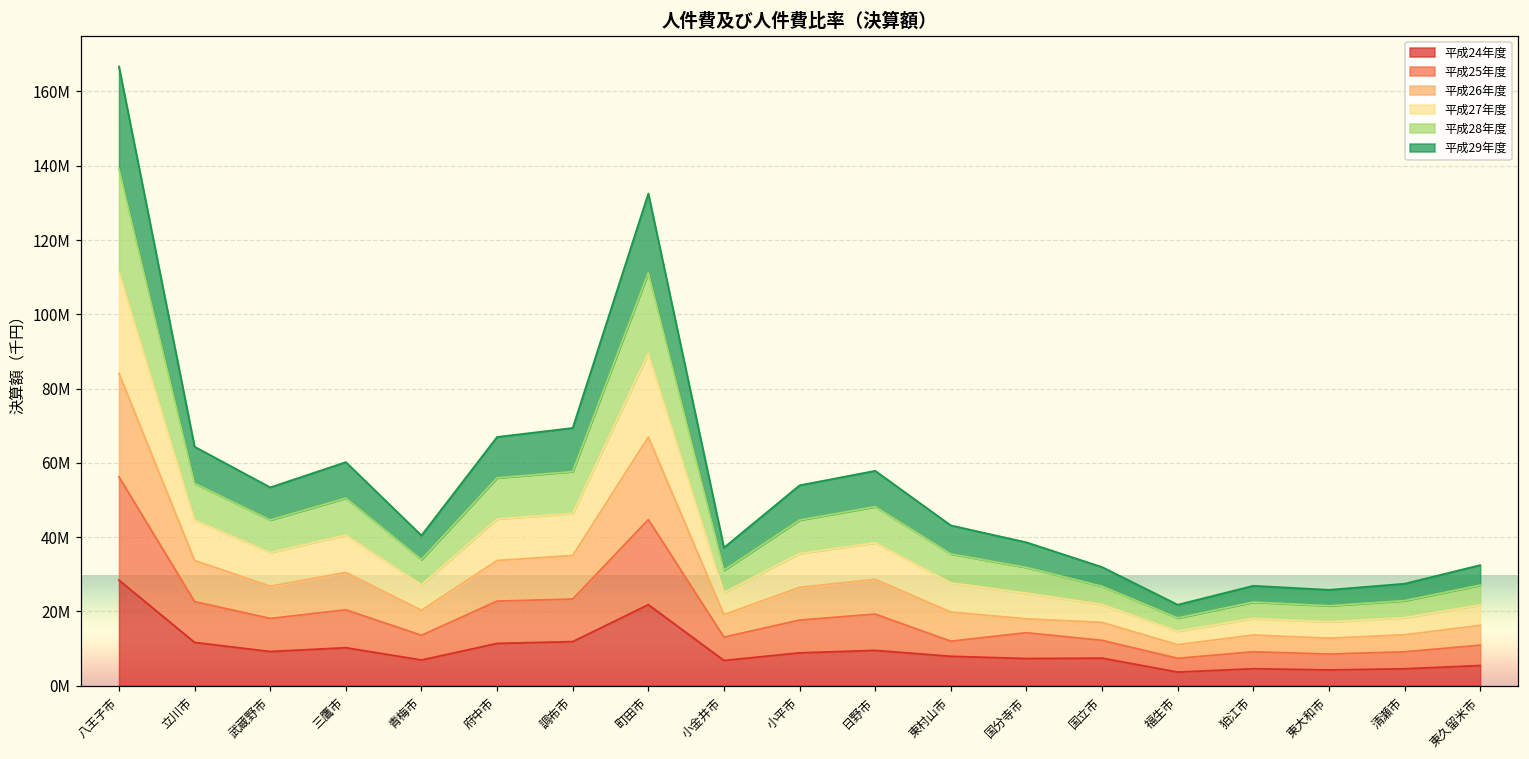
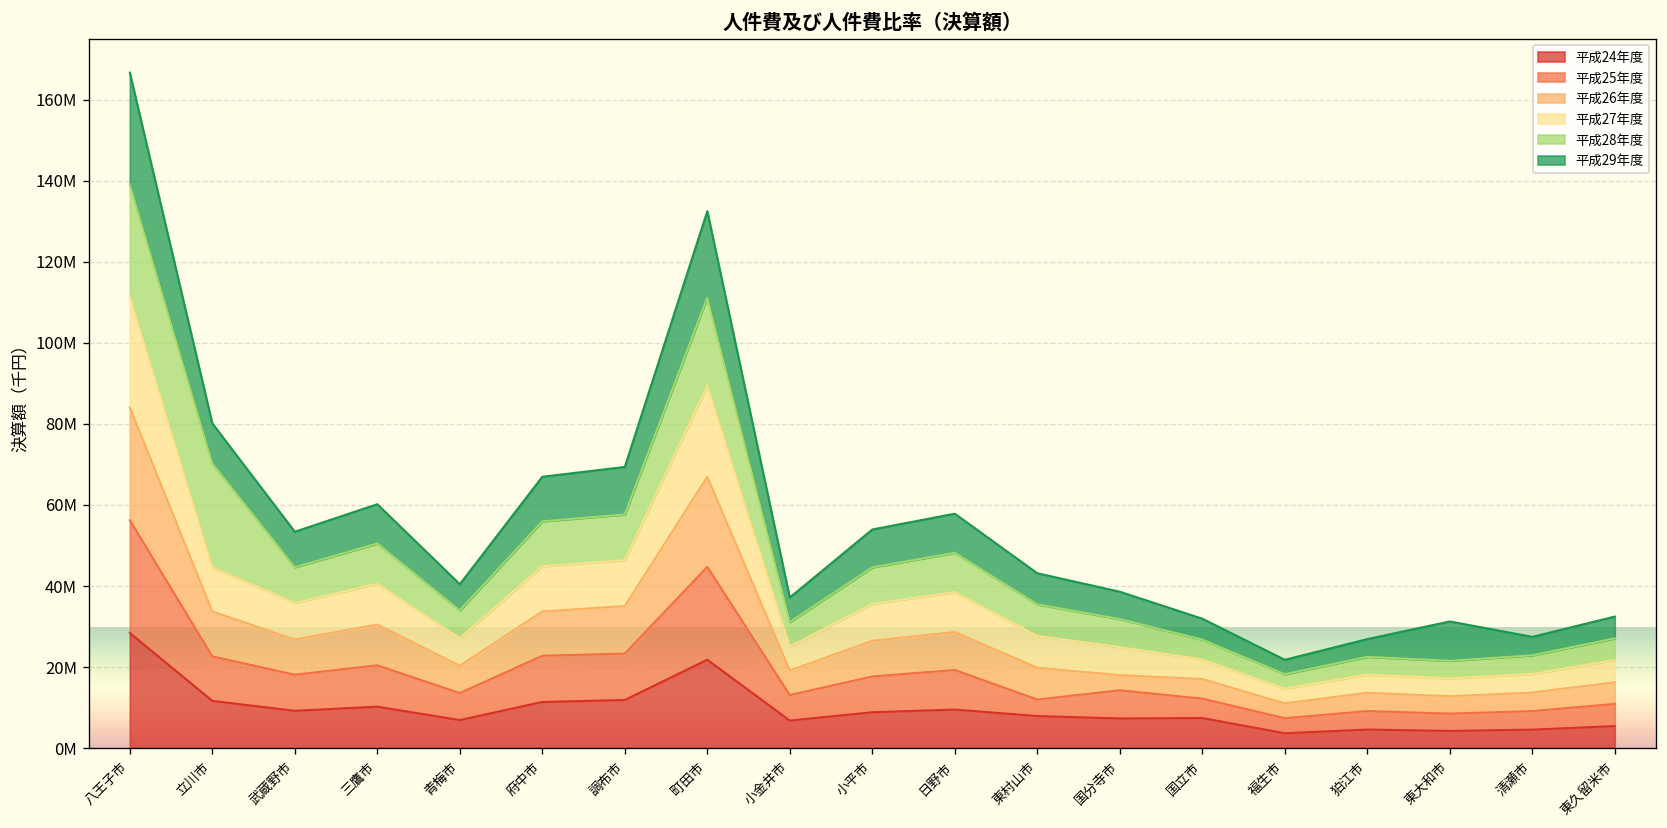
  {
    "平成24年度": {
      "八王子市": 28000000,
      "立川市": 12000000,
      "武蔵野市": 9000000,
      "三鷹市": 10000000,
      "青梅市": 7000000,
      "府中市": 11000000,
      "調布市": 12000000,
      "町田市": 22000000,
      "小金井市": 7000000,
      "小平市": 9000000,
      "日野市": 10000000,
      "東村山市": 8000000,
      "国分寺市": 7000000,
      "国立市": 7000000,
      "福生市": 4000000,
      "狛江市": 5000000,
      "東大和市": 4000000,
      "清瀬市": 5000000,
      "東久留米市": 5000000
    },
    "平成25年度": {
      "八王子市": 28000000,
      "立川市": 11000000,
      "武蔵野市": 9000000,
      "三鷹市": 10000000,
      "青梅市": 7000000,
      "府中市": 11000000,
      "調布市": 11000000,
      "町田市": 23000000,
      "小金井市": 6000000,
      "小平市": 9000000,
      "日野市": 10000000,
      "東村山市": 4000000,
      "国分寺市": 7000000,
      "国立市": 5000000,
      "福生市": 4000000,
      "狛江市": 5000000,
      "東大和市": 4000000,
      "清瀬市": 5000000,
      "東久留米市": 5000000
    },
    "平成26年度": {
      "八王子市": 28000000,
      "立川市": 11000000,
      "武蔵野市": 9000000,
      "三鷹市": 10000000,
      "青梅市": 7000000,
      "府中市": 11000000,
      "調布市": 12000000,
      "町田市": 22000000,
      "小金井市": 6000000,
      "小平市": 9000000,
      "日野市": 9000000,
      "東村山市": 8000000,
      "国分寺市": 4000000,
      "国立市": 5000000,
      "福生市": 4000000,
      "狛江市": 5000000,
      "東大和市": 4000000,
      "清瀬市": 5000000,
      "東久留米市": 5000000
    },
    "平成27年度": {
      "八王子市": 27000000,
      "立川市": 11000000,
      "武蔵野市": 9000000,
      "三鷹市": 10000000,
      "青梅市": 7000000,
      "府中市": 11000000,
      "調布市": 11000000,
      "町田市": 23000000,
      "小金井市": 6000000,
      "小平市": 9000000,
      "日野市": 10000000,
      "東村山市": 8000000,
      "国分寺市": 7000000,
      "国立市": 5000000,
      "福生市": 4000000,
      "狛江市": 4000000,
      "東大和市": 4000000,
      "清瀬市": 5000000,
      "東久留米市": 5000000
    },
    "平成28年度": {
      "八王子市": 28000000,
-     "立川市": 10000000,
+     "立川市": 26000000,
      "武蔵野市": 9000000,
      "三鷹市": 10000000,
      "青梅市": 7000000,
      "府中市": 11000000,
      "調布市": 11000000,
      "町田市": 22000000,
      "小金井市": 6000000,
      "小平市": 9000000,
      "日野市": 10000000,
      "東村山市": 8000000,
      "国分寺市": 7000000,
      "国立市": 5000000,
      "福生市": 4000000,
      "狛江市": 4000000,
      "東大和市": 4000000,
      "清瀬市": 5000000,
      "東久留米市": 5000000
    },
    "平成29年度": {
      "八王子市": 28000000,
      "立川市": 10000000,
      "武蔵野市": 9000000,
      "三鷹市": 10000000,
      "青梅市": 6000000,
      "府中市": 11000000,
      "調布市": 12000000,
      "町田市": 21000000,
      "小金井市": 6000000,
      "小平市": 9000000,
      "日野市": 10000000,
      "東村山市": 8000000,
      "国分寺市": 7000000,
      "国立市": 5000000,
      "福生市": 4000000,
      "狛江市": 4000000,
-     "東大和市": 4000000,
+     "東大和市": 10000000,
      "清瀬市": 5000000,
      "東久留米市": 5000000
    }
  }
